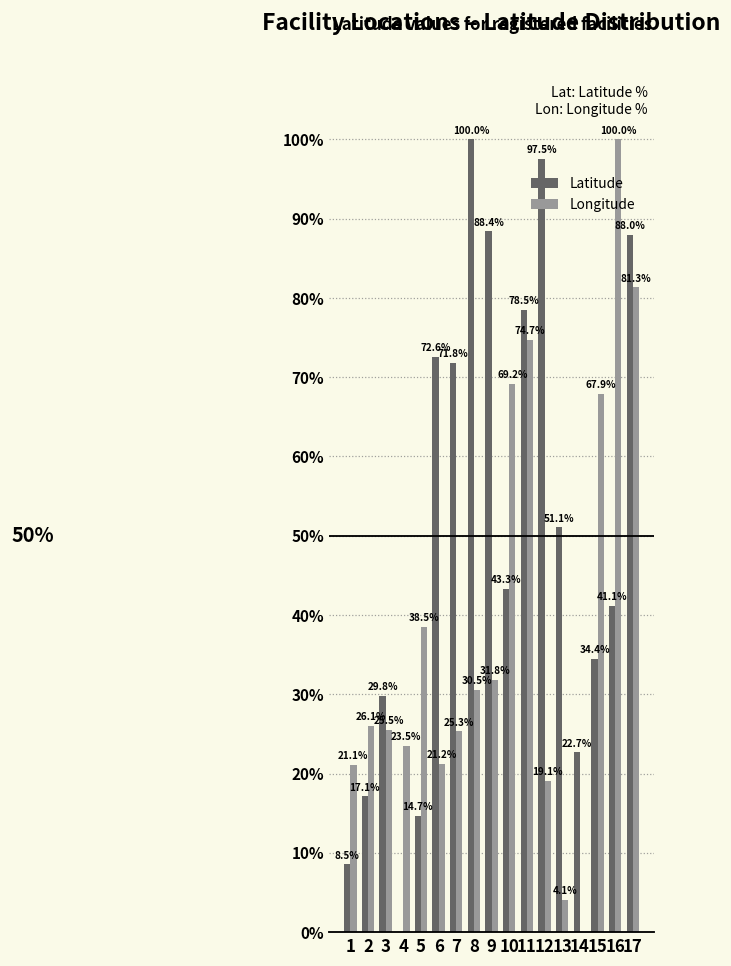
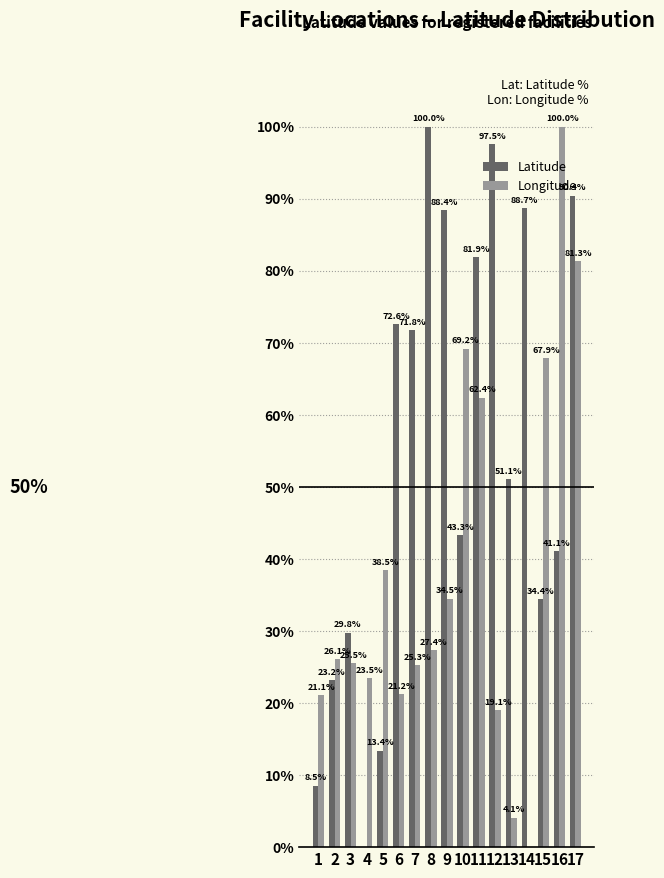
  {
    "Latitude": {
      "1": "8.5%",
-     "2": "17.1%",
+     "2": "23.2%",
      "3": "29.8%",
-     "5": "14.7%",
+     "5": "13.4%",
      "8": "100.0%",
      "9": "88.4%",
      "10": "43.3%",
-     "11": "78.5%",
+     "11": "81.9%",
      "12": "97.5%",
      "13": "51.1%",
-     "14": "22.7%",
+     "14": "88.7%",
      "15": "34.4%",
      "16": "41.1%",
-     "17": "88.0%"
+     "17": "90.4%"
    },
    "Longitude": {
      "1": "21.1%",
      "4": "23.5%",
      "5": "38.5%",
      "6": "21.2%",
      "7": "25.3%",
-     "8": "30.5%",
-     "9": "31.8%",
+     "8": "27.4%",
+     "9": "34.5%",
      "10": "69.2%",
-     "11": "74.7%",
+     "11": "62.4%",
      "12": "19.1%",
      "13": "4.1%",
      "15": "67.9%",
      "16": "100.0%",
      "17": "81.3%"
    }
  }
